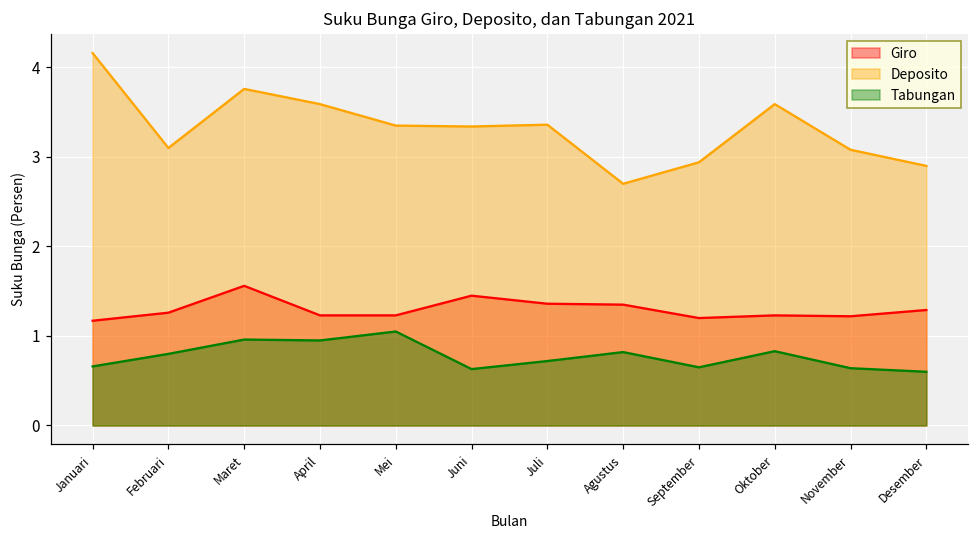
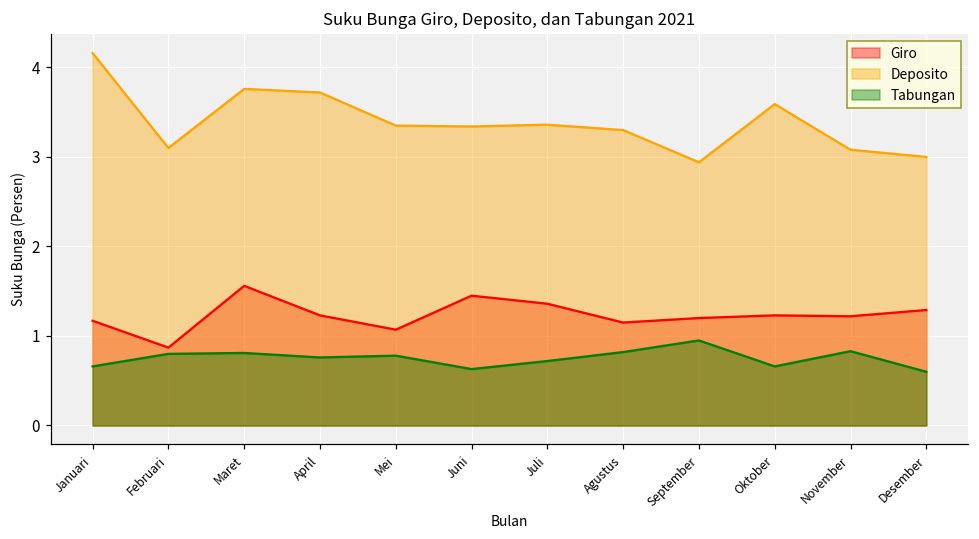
  {
    "Giro": {
      "Januari": 1.2,
-     "Februari": 1.3,
+     "Februari": 0.9,
      "Maret": 1.6,
      "April": 1.2,
-     "Mei": 1.2,
+     "Mei": 1.1,
      "Juni": 1.5,
      "Juli": 1.4,
-     "Agustus": 1.4,
+     "Agustus": 1.2,
      "September": 1.2,
      "Oktober": 1.2,
      "November": 1.2,
      "Desember": 1.3
    },
    "Deposito": {
      "Januari": 4.2,
      "Februari": 3.1,
      "Maret": 3.8,
-     "April": 3.6,
+     "April": 3.7,
      "Mei": 3.4,
      "Juni": 3.3,
      "Juli": 3.4,
-     "Agustus": 2.7,
+     "Agustus": 3.3,
      "September": 2.9,
      "Oktober": 3.6,
      "November": 3.1,
-     "Desember": 2.9
+     "Desember": 3.0
    },
    "Tabungan": {
      "Januari": 0.7,
      "Februari": 0.8,
-     "Maret": 1.0,
-     "April": 1.0,
-     "Mei": 1.1,
+     "Maret": 0.8,
+     "April": 0.8,
+     "Mei": 0.8,
      "Juni": 0.6,
      "Juli": 0.7,
      "Agustus": 0.8,
-     "September": 0.7,
-     "Oktober": 0.8,
-     "November": 0.6,
+     "September": 1.0,
+     "Oktober": 0.7,
+     "November": 0.8,
      "Desember": 0.6
    }
  }
